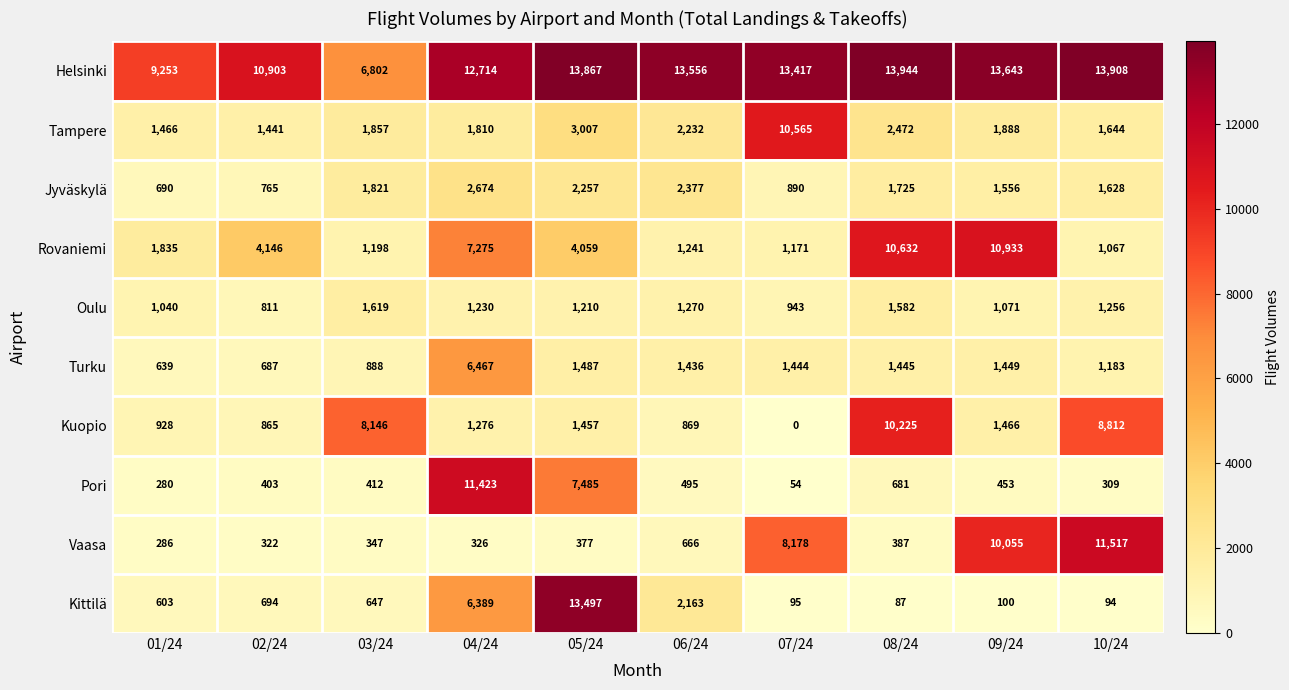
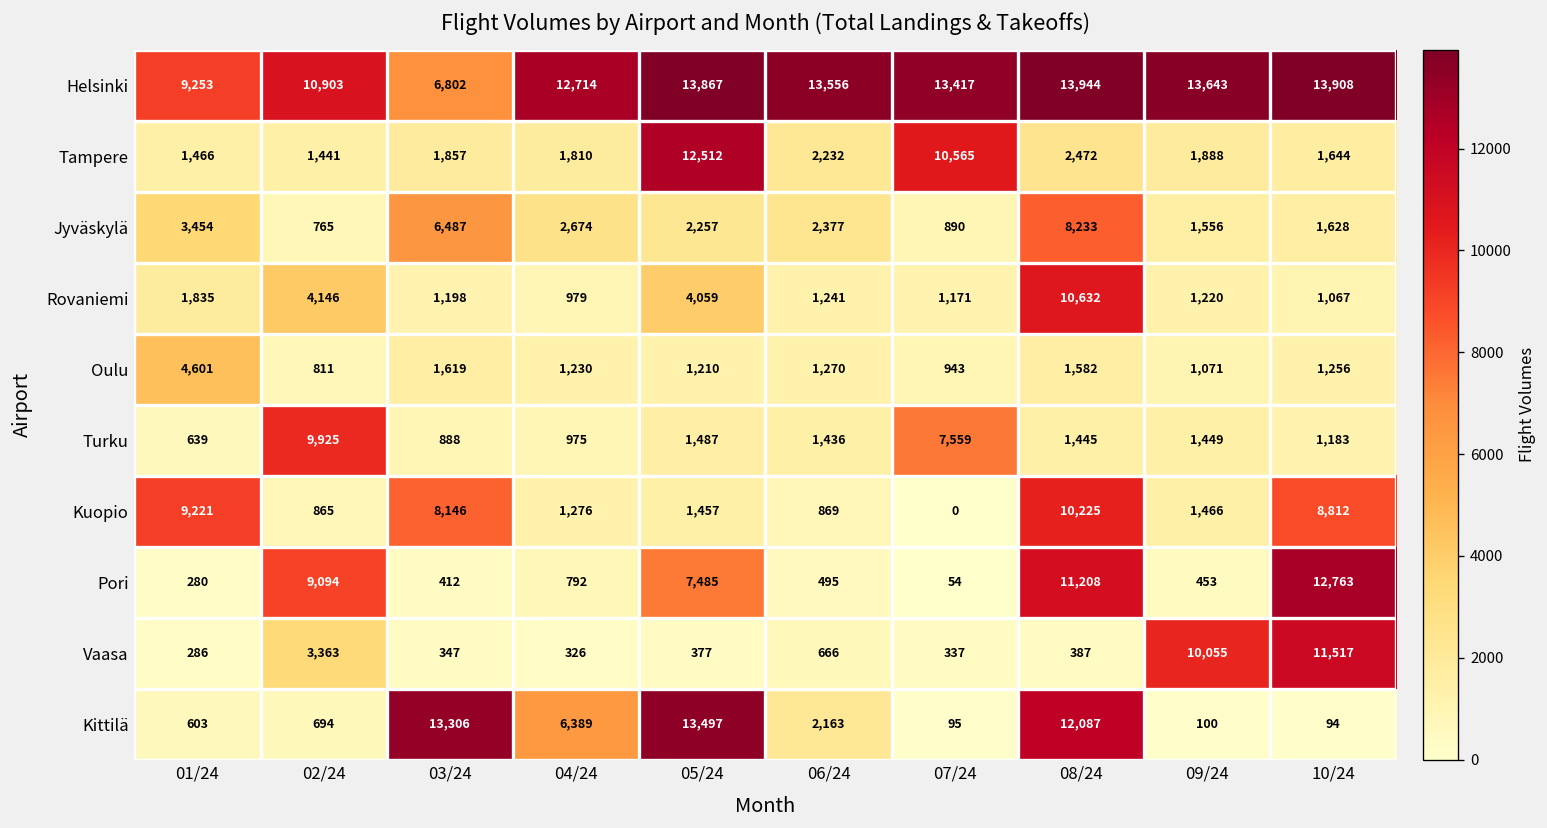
  {
    "Helsinki": {
      "01/24": "9,253",
      "02/24": "10,903",
      "03/24": "6,802",
      "04/24": "12,714",
      "05/24": "13,867",
      "06/24": "13,556",
      "07/24": "13,417",
      "08/24": "13,944",
      "09/24": "13,643",
      "10/24": "13,908"
    },
    "Tampere": {
      "01/24": "1,466",
      "02/24": "1,441",
      "03/24": "1,857",
      "04/24": "1,810",
-     "05/24": "3,007",
+     "05/24": "12,512",
      "06/24": "2,232",
      "07/24": "10,565",
      "08/24": "2,472",
      "09/24": "1,888",
      "10/24": "1,644"
    },
    "Jyväskylä": {
-     "01/24": "690",
+     "01/24": "3,454",
      "02/24": "765",
-     "03/24": "1,821",
+     "03/24": "6,487",
      "04/24": "2,674",
      "05/24": "2,257",
      "06/24": "2,377",
      "07/24": "890",
-     "08/24": "1,725",
+     "08/24": "8,233",
      "09/24": "1,556",
      "10/24": "1,628"
    },
    "Rovaniemi": {
      "01/24": "1,835",
      "02/24": "4,146",
      "03/24": "1,198",
-     "04/24": "7,275",
+     "04/24": "979",
      "05/24": "4,059",
      "06/24": "1,241",
      "07/24": "1,171",
      "08/24": "10,632",
-     "09/24": "10,933",
+     "09/24": "1,220",
      "10/24": "1,067"
    },
    "Oulu": {
-     "01/24": "1,040",
+     "01/24": "4,601",
      "02/24": "811",
      "03/24": "1,619",
      "04/24": "1,230",
      "05/24": "1,210",
      "06/24": "1,270",
      "07/24": "943",
      "08/24": "1,582",
      "09/24": "1,071",
      "10/24": "1,256"
    },
    "Turku": {
      "01/24": "639",
-     "02/24": "687",
+     "02/24": "9,925",
      "03/24": "888",
-     "04/24": "6,467",
+     "04/24": "975",
      "05/24": "1,487",
      "06/24": "1,436",
-     "07/24": "1,444",
+     "07/24": "7,559",
      "08/24": "1,445",
      "09/24": "1,449",
      "10/24": "1,183"
    },
    "Kuopio": {
-     "01/24": "928",
+     "01/24": "9,221",
      "02/24": "865",
      "03/24": "8,146",
      "04/24": "1,276",
      "05/24": "1,457",
      "06/24": "869",
      "07/24": "0",
      "08/24": "10,225",
      "09/24": "1,466",
      "10/24": "8,812"
    },
    "Pori": {
      "01/24": "280",
-     "02/24": "403",
+     "02/24": "9,094",
      "03/24": "412",
-     "04/24": "11,423",
+     "04/24": "792",
      "05/24": "7,485",
      "06/24": "495",
      "07/24": "54",
-     "08/24": "681",
+     "08/24": "11,208",
      "09/24": "453",
-     "10/24": "309"
+     "10/24": "12,763"
    },
    "Vaasa": {
      "01/24": "286",
-     "02/24": "322",
+     "02/24": "3,363",
      "03/24": "347",
      "04/24": "326",
      "05/24": "377",
      "06/24": "666",
-     "07/24": "8,178",
+     "07/24": "337",
      "08/24": "387",
      "09/24": "10,055",
      "10/24": "11,517"
    },
    "Kittilä": {
      "01/24": "603",
      "02/24": "694",
-     "03/24": "647",
+     "03/24": "13,306",
      "04/24": "6,389",
      "05/24": "13,497",
      "06/24": "2,163",
      "07/24": "95",
-     "08/24": "87",
+     "08/24": "12,087",
      "09/24": "100",
      "10/24": "94"
    }
  }
